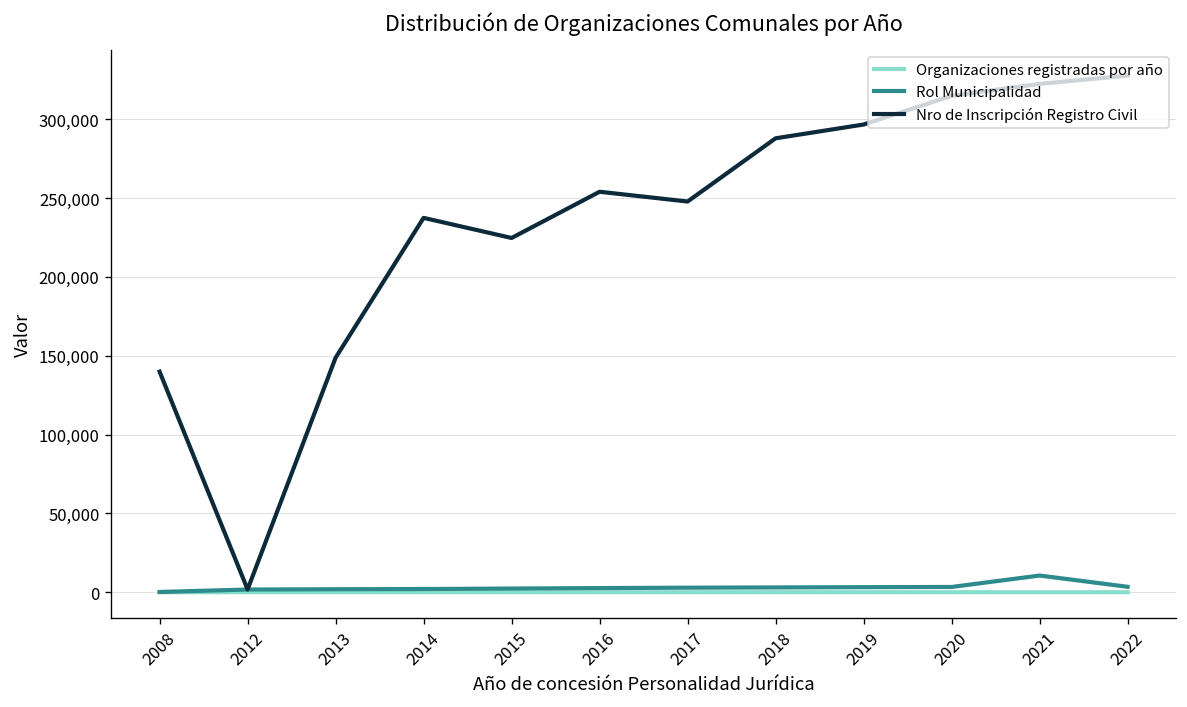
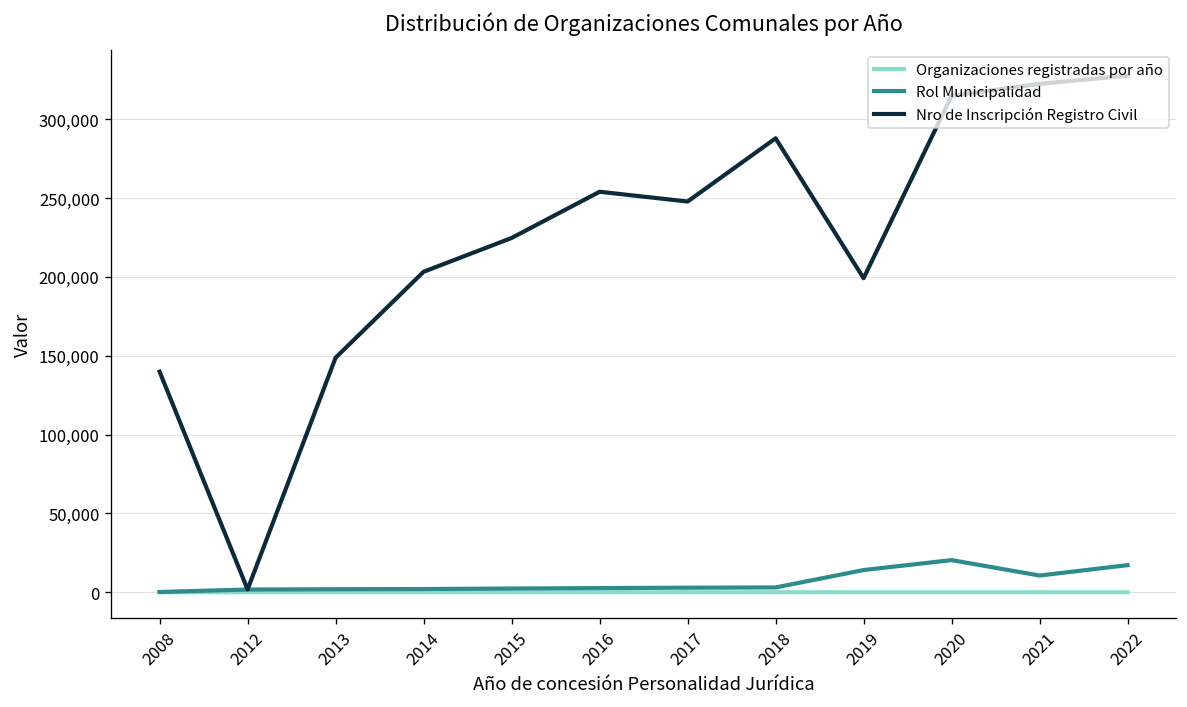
  {
    "Organizaciones registradas por año": {
      "2014": "0",
      "2015": "0",
      "2016": "0",
      "2017": "0",
      "2018": "0",
      "2019": "0",
      "2020": "0",
      "2021": "0",
      "2022": "0"
    },
    "Rol Municipalidad": {
      "2014": "2,000",
      "2015": "2,000",
      "2016": "3,000",
      "2017": "3,000",
      "2018": "3,000",
-     "2019": "3,000",
-     "2020": "3,000",
+     "2019": "14,000",
+     "2020": "20,000",
      "2021": "11,000",
-     "2022": "3,000"
+     "2022": "17,000"
    },
    "Nro de Inscripción Registro Civil": {
      "2008": "140,000",
      "2013": "149,000",
-     "2014": "237,000",
+     "2014": "203,000",
      "2015": "225,000",
      "2016": "254,000",
      "2017": "248,000",
      "2018": "288,000",
-     "2019": "297,000"
+     "2019": "199,000"
    }
  }
